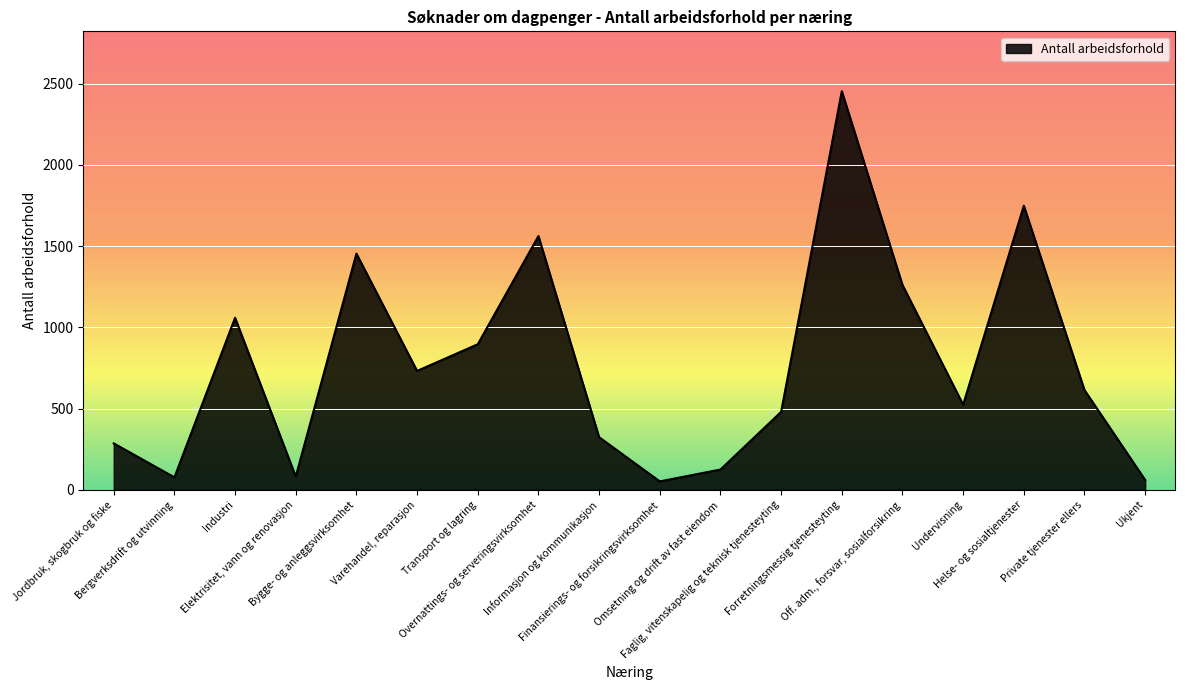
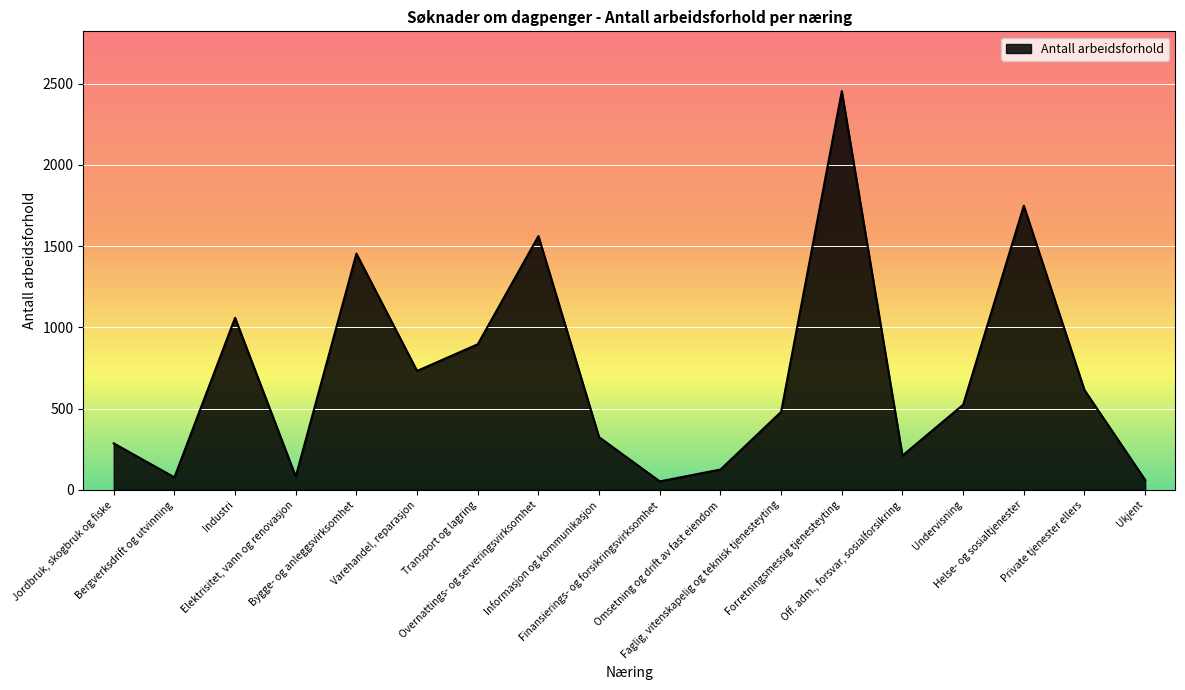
  {
    "Jordbruk, skogbruk og fiske": 290,
    "Bergverksdrift og utvinning": 80,
    "Industri": 1060,
    "Elektrisitet, vann og renovasjon": 80,
    "Bygge- og anleggsvirksomhet": 1450,
    "Varehandel, reparasjon": 730,
    "Transport og lagring": 900,
    "Overnattings- og serveringsvirksomhet": 1560,
    "Informasjon og kommunikasjon": 320,
    "Finansierings- og forsikringsvirksomhet": 50,
    "Omsetning og drift av fast eiendom": 130,
    "Faglig, vitenskapelig og teknisk tjenesteyting": 480,
    "Forretningsmessig tjenesteyting": 2450,
-   "Off. adm., forsvar, sosialforsikring": 1260,
+   "Off. adm., forsvar, sosialforsikring": 210,
    "Undervisning": 520,
    "Helse- og sosialtjenester": 1750,
    "Private tjenester ellers": 610,
    "Ukjent": 60
  }
